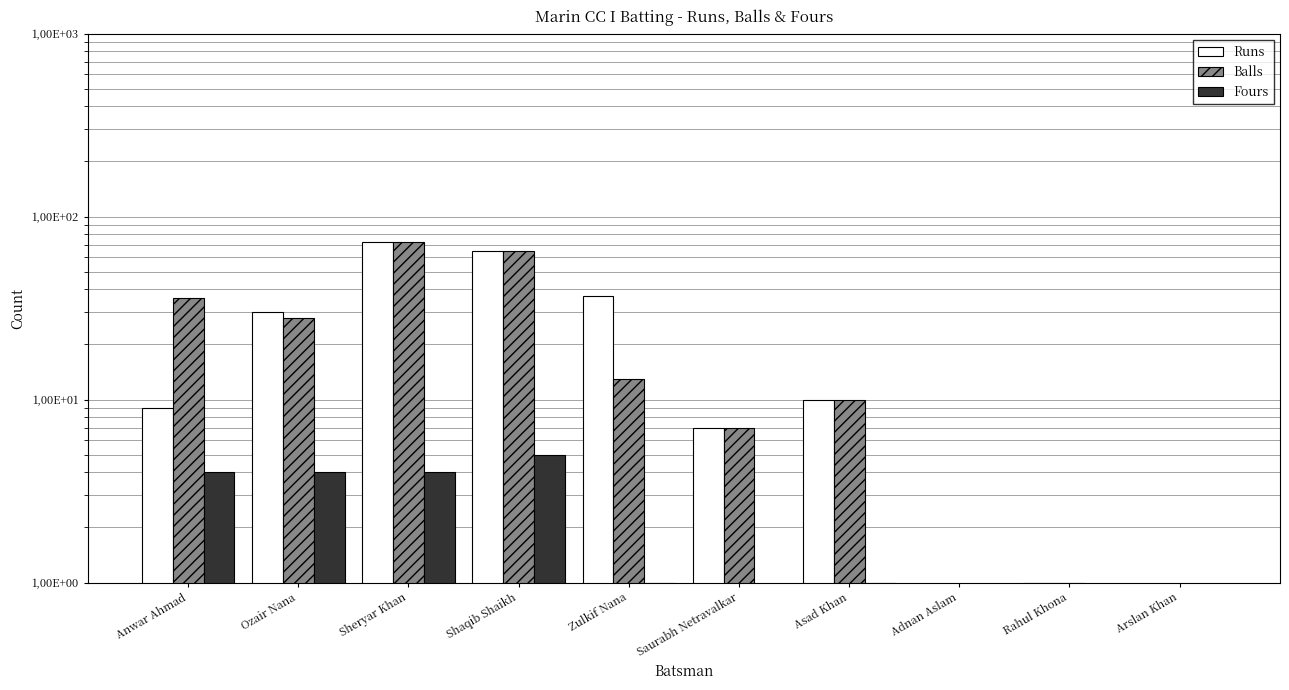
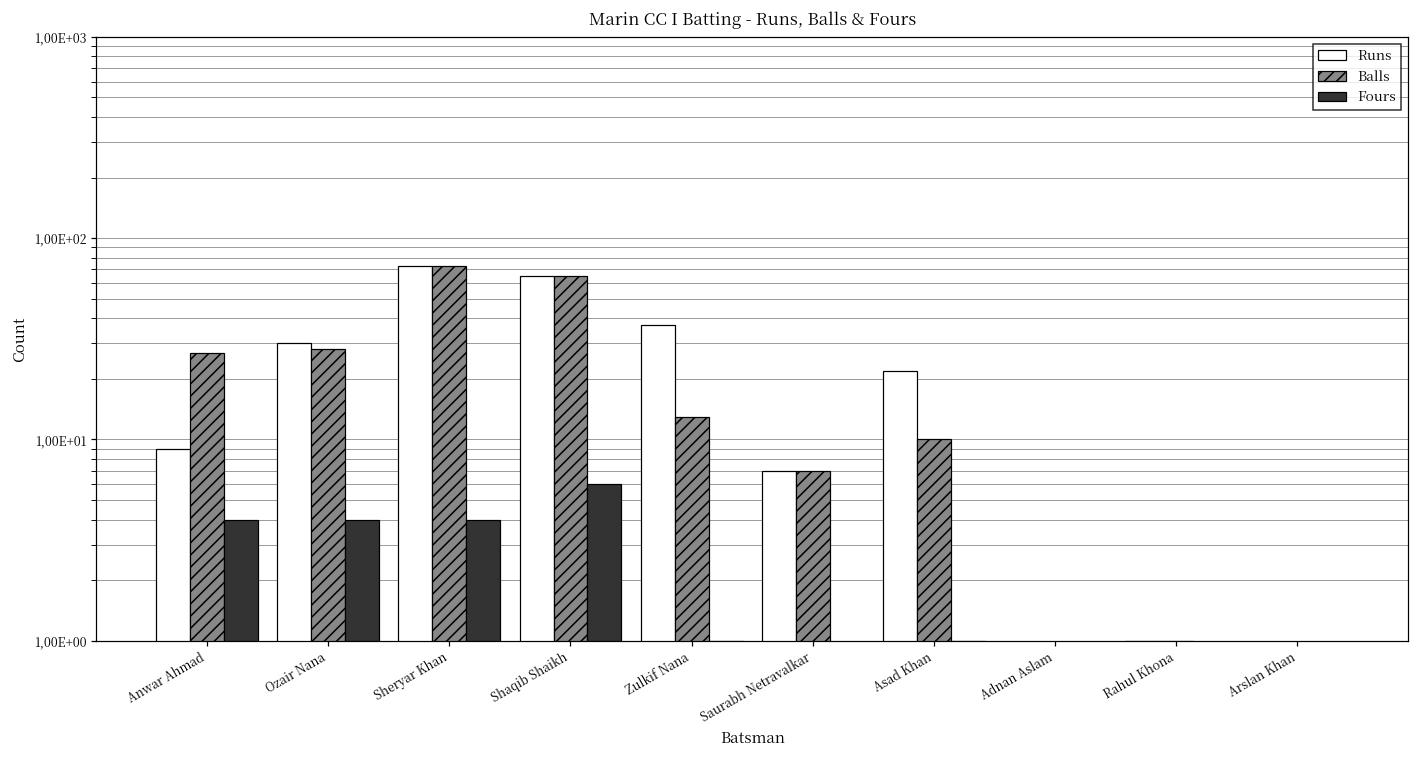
  {
    "Runs": {
      "Anwar Ahmad": 900,
      "Ozair Nana": 3000,
      "Sheryar Khan": 7300,
      "Shaqib Shaikh": 6500,
      "Zulkif Nana": 3700,
      "Saurabh Netravalkar": 700,
-     "Asad Khan": 1000,
+     "Asad Khan": 2200,
      "Rahul Khona": 100
    },
    "Balls": {
-     "Anwar Ahmad": 3600,
+     "Anwar Ahmad": 2700,
      "Ozair Nana": 2800,
      "Sheryar Khan": 7300,
      "Shaqib Shaikh": 6500,
      "Zulkif Nana": 1300,
      "Saurabh Netravalkar": 700,
      "Asad Khan": 1000,
      "Rahul Khona": 100
    },
    "Fours": {
      "Anwar Ahmad": 400,
      "Ozair Nana": 400,
      "Sheryar Khan": 400,
-     "Shaqib Shaikh": 500,
+     "Shaqib Shaikh": 600,
      "Zulkif Nana": 100,
      "Asad Khan": 100
    }
  }
